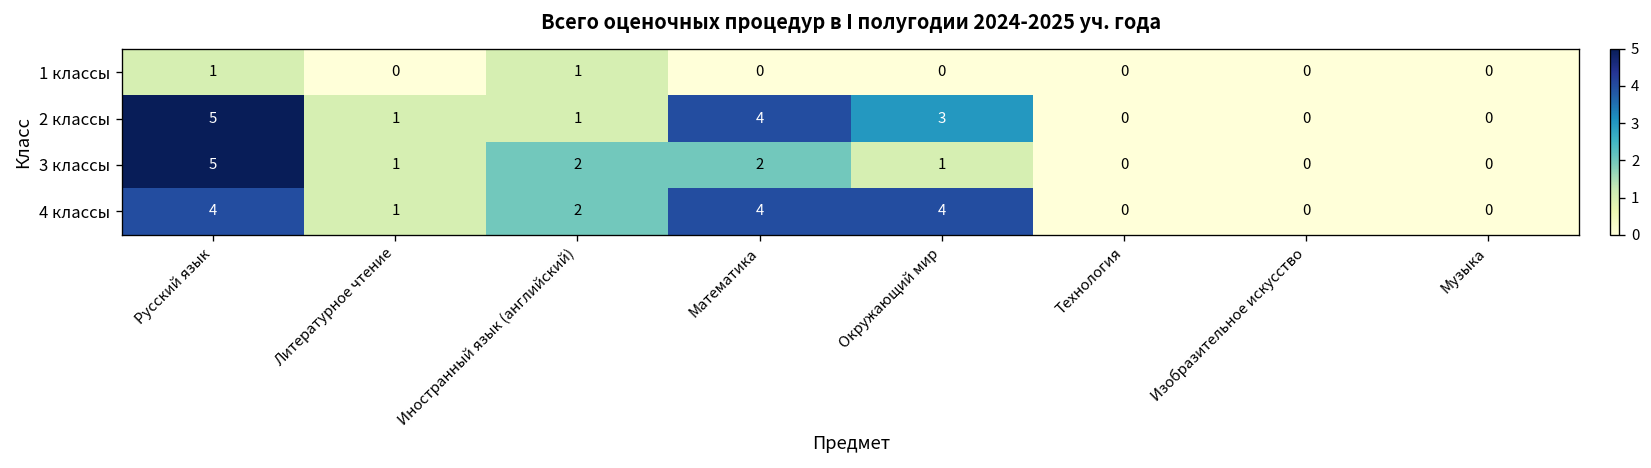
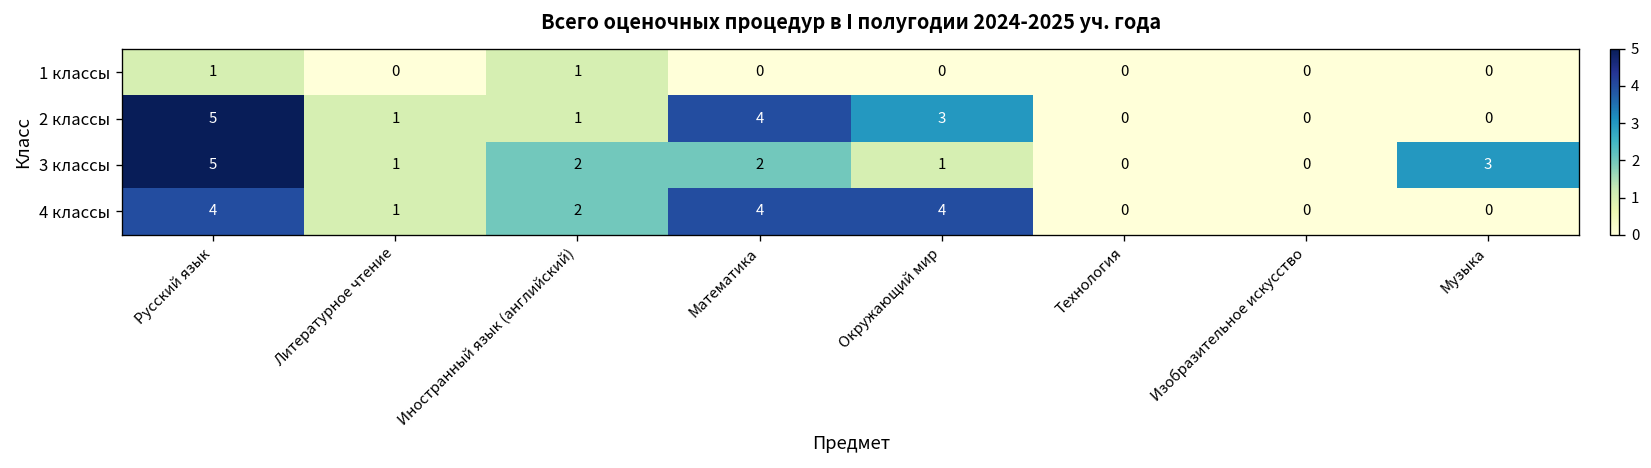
  {
    "1 классы": {
      "Русский язык": 1,
      "Литературное чтение": 0,
      "Иностранный язык (английский)": 1,
      "Математика": 0,
      "Окружающий мир": 0,
      "Технология": 0,
      "Изобразительное искусство": 0,
      "Музыка": 0
    },
    "2 классы": {
      "Русский язык": 5,
      "Литературное чтение": 1,
      "Иностранный язык (английский)": 1,
      "Математика": 4,
      "Окружающий мир": 3,
      "Технология": 0,
      "Изобразительное искусство": 0,
      "Музыка": 0
    },
    "3 классы": {
      "Русский язык": 5,
      "Литературное чтение": 1,
      "Иностранный язык (английский)": 2,
      "Математика": 2,
      "Окружающий мир": 1,
      "Технология": 0,
      "Изобразительное искусство": 0,
-     "Музыка": 0
+     "Музыка": 3
    },
    "4 классы": {
      "Русский язык": 4,
      "Литературное чтение": 1,
      "Иностранный язык (английский)": 2,
      "Математика": 4,
      "Окружающий мир": 4,
      "Технология": 0,
      "Изобразительное искусство": 0,
      "Музыка": 0
    }
  }
